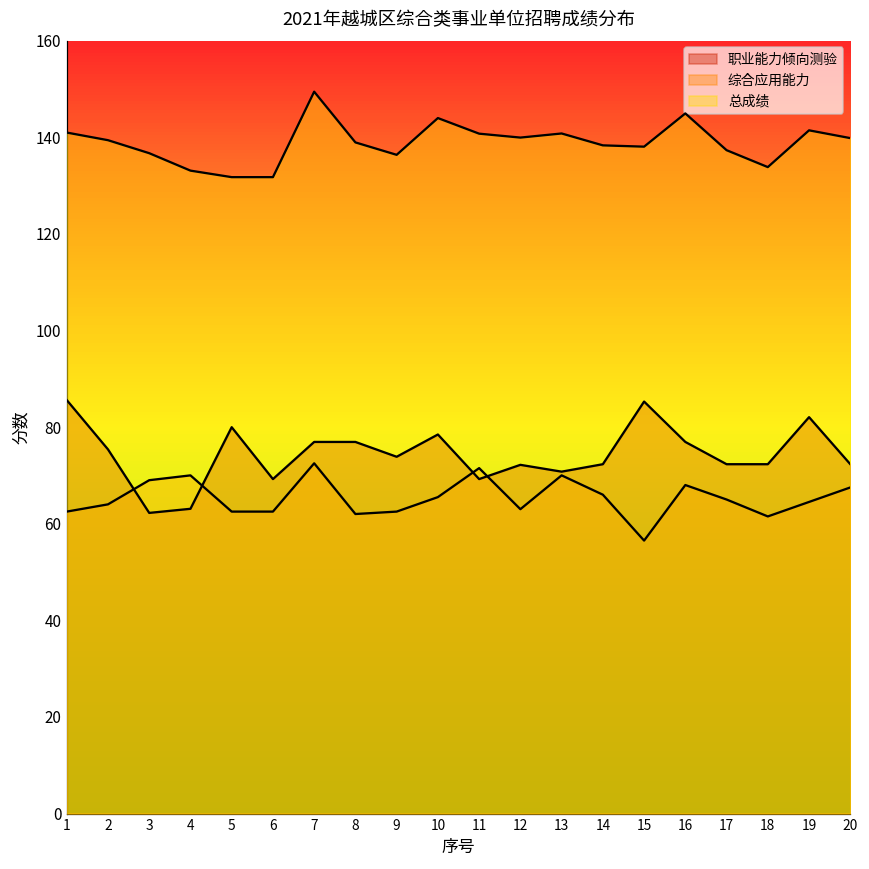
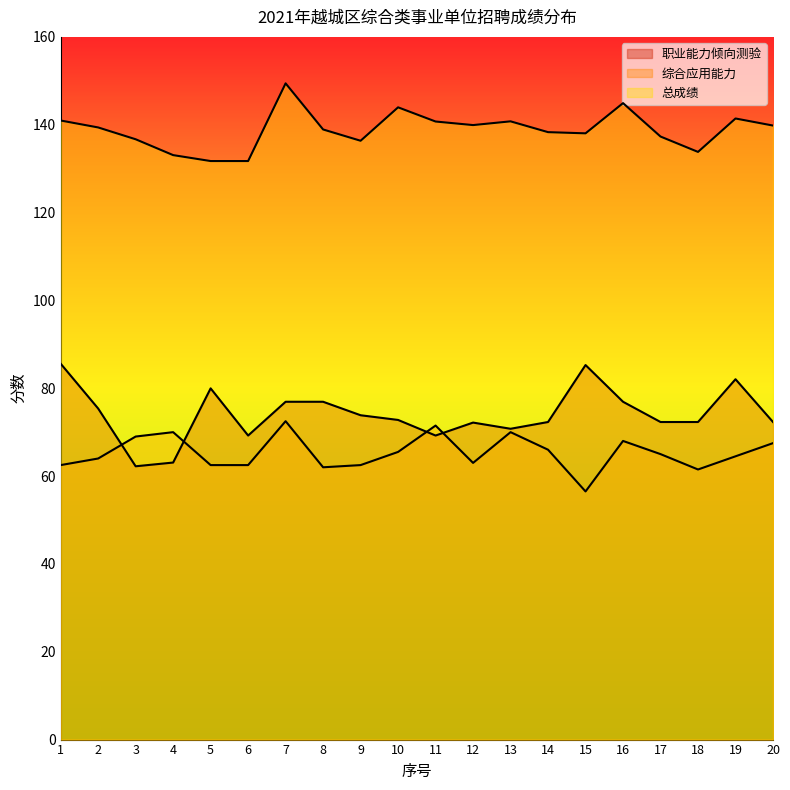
  {
    "职业能力倾向测验": {
      "1": 86,
      "2": 75,
      "3": 62,
      "4": 63,
      "5": 80,
      "6": 69,
      "7": 77,
      "8": 77,
      "9": 74,
-     "10": 78,
+     "10": 73,
      "11": 69,
      "12": 72,
      "13": 71,
      "14": 72,
      "15": 85,
      "16": 77,
      "17": 72,
      "18": 72,
      "19": 82,
      "20": 72
    }
  }
